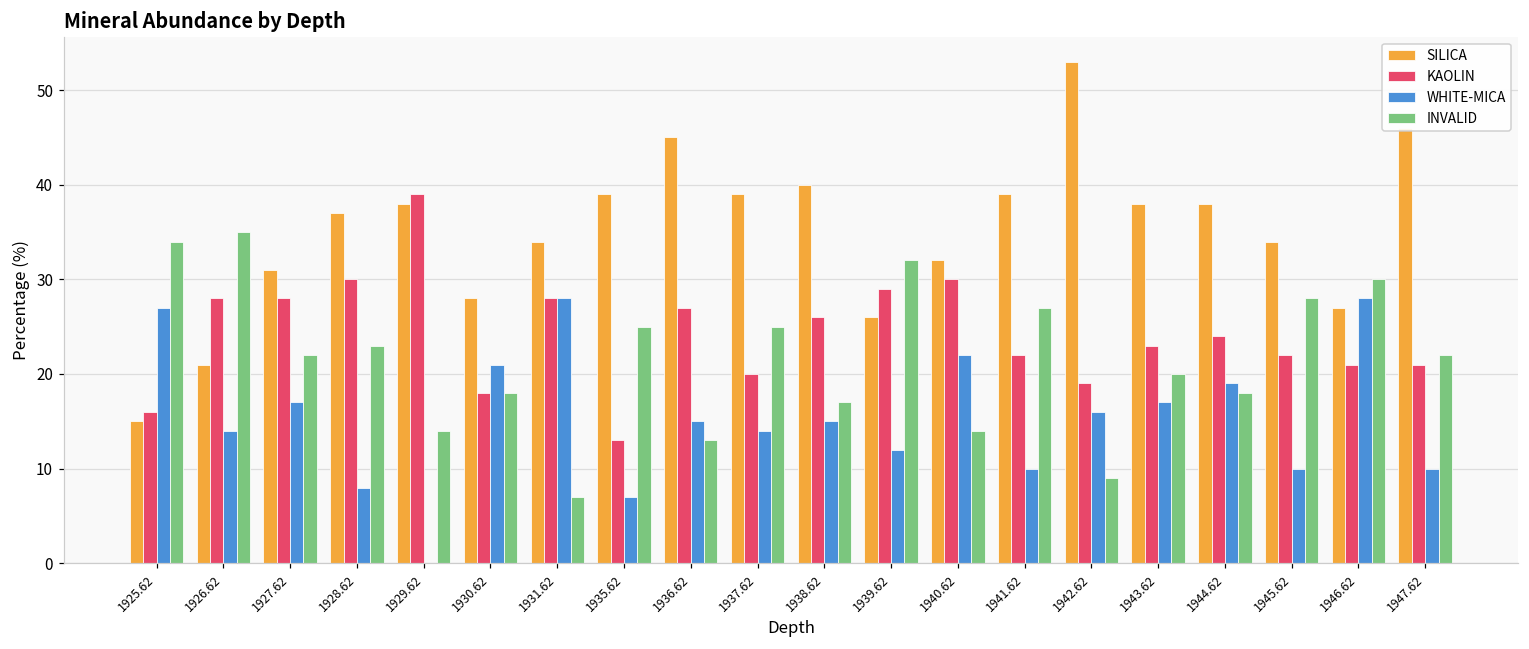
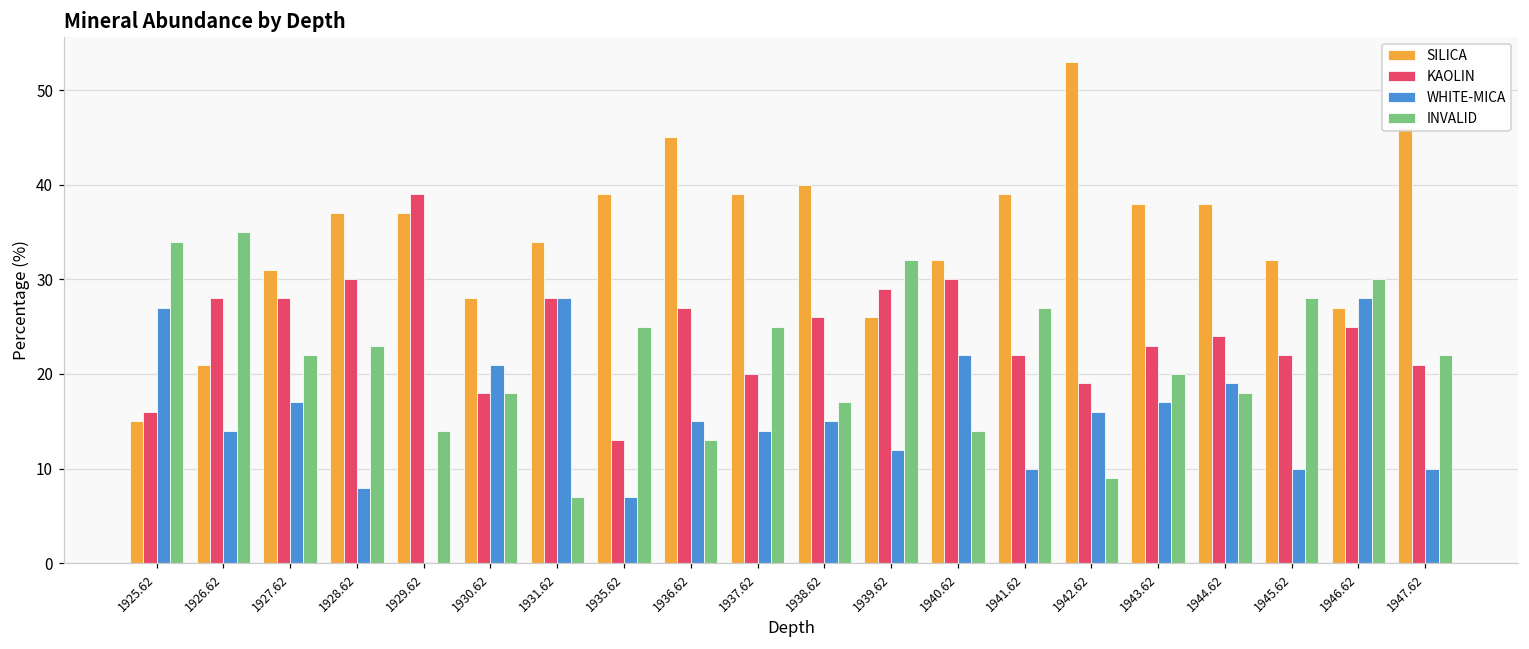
  {
    "SILICA": {
      "1925.62": 15,
      "1926.62": 21,
      "1927.62": 31,
      "1928.62": 37,
-     "1929.62": 38,
+     "1929.62": 37,
      "1930.62": 28,
      "1931.62": 34,
      "1935.62": 39,
      "1936.62": 45,
      "1937.62": 39,
      "1938.62": 40,
      "1939.62": 26,
      "1940.62": 32,
      "1941.62": 39,
      "1942.62": 53,
      "1943.62": 38,
      "1944.62": 38,
-     "1945.62": 34,
+     "1945.62": 32,
      "1946.62": 27
    },
    "KAOLIN": {
      "1925.62": 16,
      "1926.62": 28,
      "1927.62": 28,
      "1928.62": 30,
      "1929.62": 39,
      "1930.62": 18,
      "1931.62": 28,
      "1935.62": 13,
      "1936.62": 27,
      "1937.62": 20,
      "1938.62": 26,
      "1939.62": 29,
      "1940.62": 30,
      "1941.62": 22,
      "1942.62": 19,
      "1943.62": 23,
      "1944.62": 24,
      "1945.62": 22,
-     "1946.62": 21,
+     "1946.62": 25,
      "1947.62": 21
    },
    "WHITE-MICA": {
      "1925.62": 27,
      "1926.62": 14,
      "1927.62": 17,
      "1928.62": 8,
      "1929.62": 0,
      "1930.62": 21,
      "1931.62": 28,
      "1935.62": 7,
      "1936.62": 15,
      "1937.62": 14,
      "1938.62": 15,
      "1939.62": 12,
      "1940.62": 22,
      "1941.62": 10,
      "1942.62": 16,
      "1943.62": 17,
      "1944.62": 19,
      "1945.62": 10,
      "1946.62": 28,
      "1947.62": 10
    },
    "INVALID": {
      "1925.62": 34,
      "1926.62": 35,
      "1927.62": 22,
      "1928.62": 23,
      "1929.62": 14,
      "1930.62": 18,
      "1931.62": 7,
      "1935.62": 25,
      "1936.62": 13,
      "1937.62": 25,
      "1938.62": 17,
      "1939.62": 32,
      "1940.62": 14,
      "1941.62": 27,
      "1942.62": 9,
      "1943.62": 20,
      "1944.62": 18,
      "1945.62": 28,
      "1946.62": 30,
      "1947.62": 22
    }
  }
